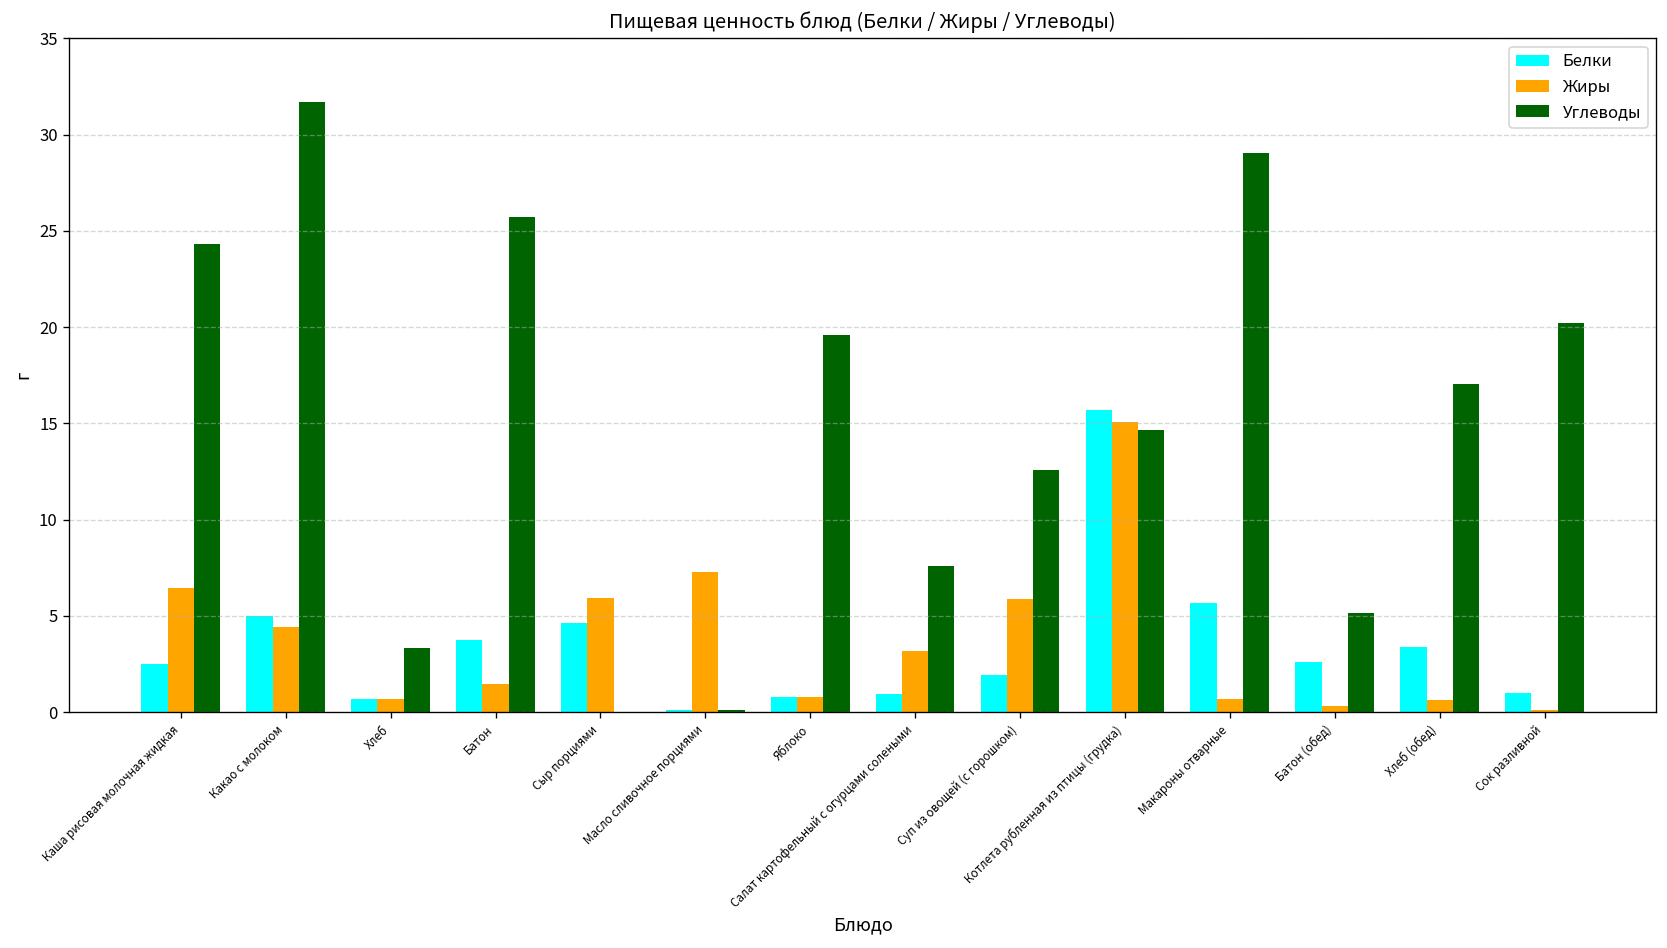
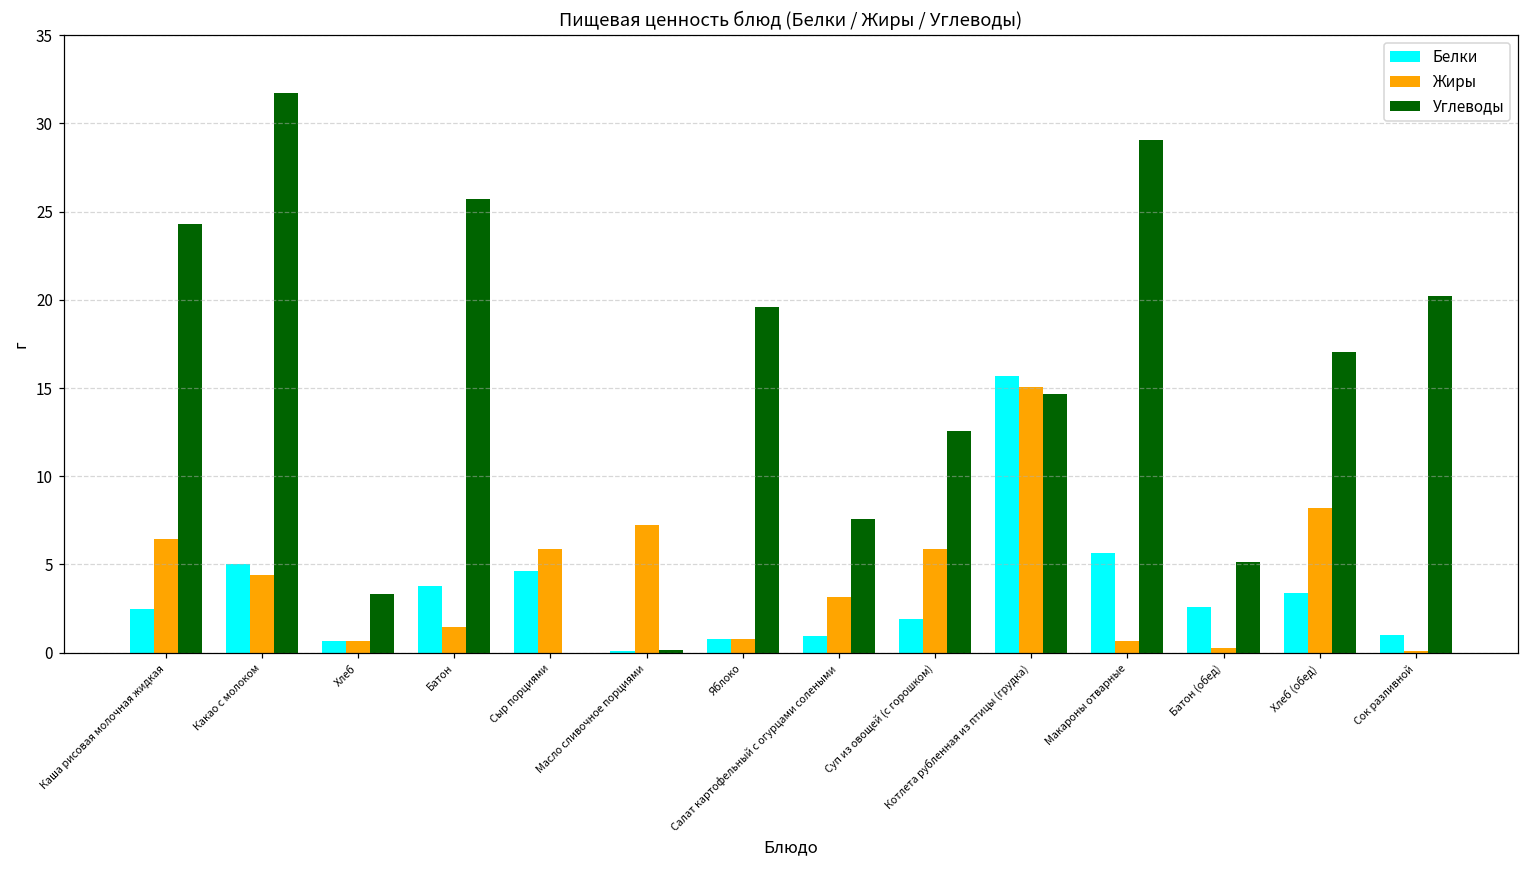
  {
    "Белки": {
      "Каша рисовая молочная жидкая": 2.5,
      "Какао с молоком": 5.0,
      "Хлеб": 0.7,
      "Батон": 3.8,
      "Сыр порциями": 4.6,
      "Яблоко": 0.8,
      "Салат картофельный с огурцами солеными": 1.0,
      "Суп из овощей (с горошком)": 1.9,
      "Котлета рубленная из птицы (грудка)": 15.7,
      "Макароны отварные": 5.7,
      "Батон (обед)": 2.6,
      "Хлеб (обед)": 3.4,
      "Сок разливной": 1.0
    },
    "Жиры": {
      "Каша рисовая молочная жидкая": 6.5,
      "Какао с молоком": 4.4,
      "Хлеб": 0.7,
      "Батон": 1.5,
      "Сыр порциями": 5.9,
      "Масло сливочное порциями": 7.3,
      "Яблоко": 0.8,
      "Салат картофельный с огурцами солеными": 3.2,
      "Суп из овощей (с горошком)": 5.9,
      "Котлета рубленная из птицы (грудка)": 15.1,
      "Макароны отварные": 0.7,
      "Батон (обед)": 0.3,
-     "Хлеб (обед)": 0.6
+     "Хлеб (обед)": 8.2
    },
    "Углеводы": {
      "Каша рисовая молочная жидкая": 24.3,
      "Какао с молоком": 31.7,
      "Хлеб": 3.3,
      "Батон": 25.7,
      "Сыр порциями": 0.0,
      "Яблоко": 19.6,
      "Салат картофельный с огурцами солеными": 7.6,
      "Суп из овощей (с горошком)": 12.6,
      "Котлета рубленная из птицы (грудка)": 14.7,
      "Макароны отварные": 29.0,
      "Батон (обед)": 5.1,
      "Хлеб (обед)": 17.0,
      "Сок разливной": 20.2
    }
  }
